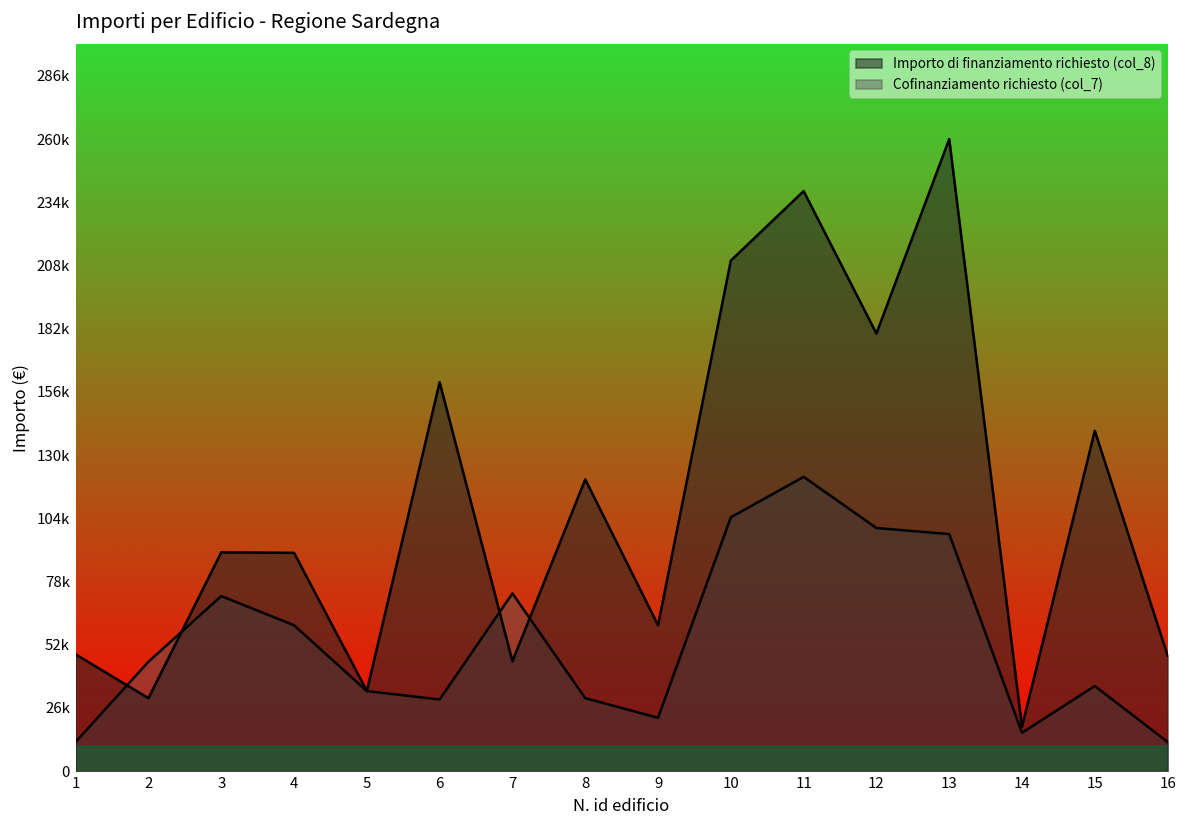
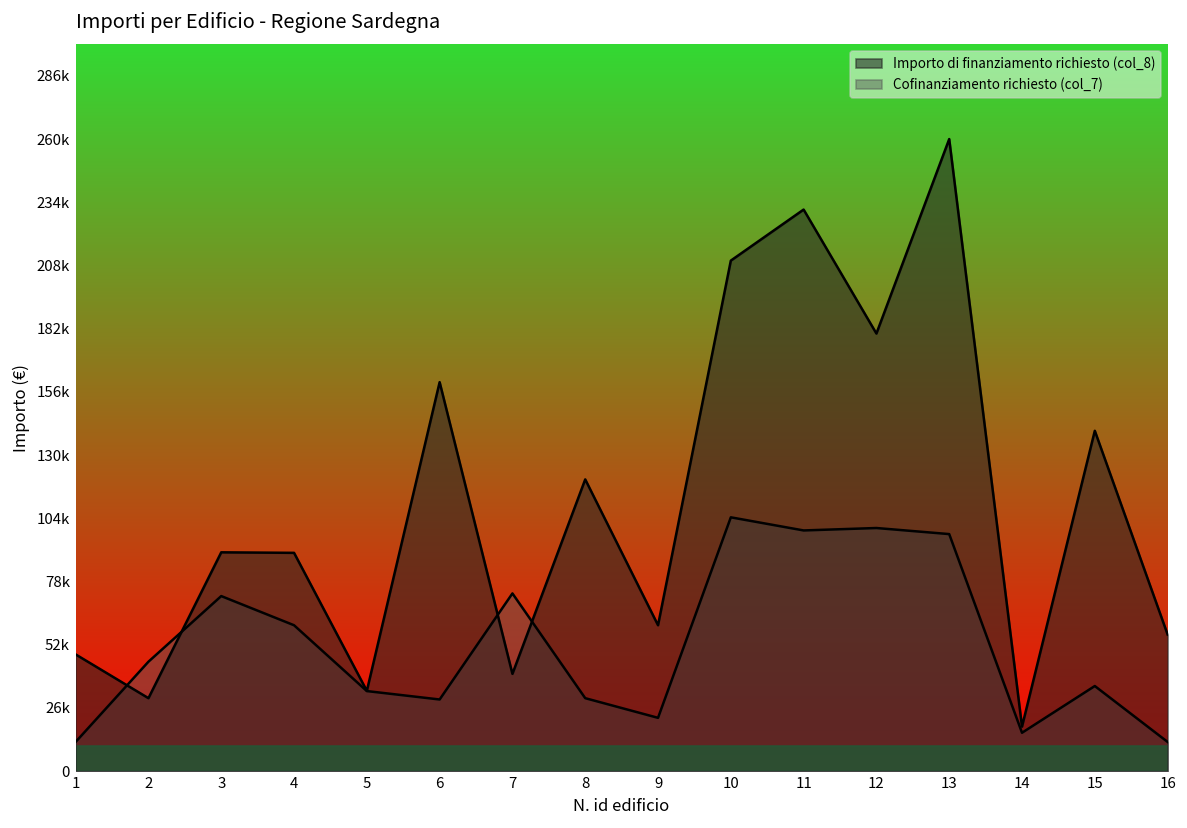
  {
    "Importo di finanziamento richiesto (col_8)": {
      "1": 48000,
      "2": 30000,
      "3": 90000,
      "4": 90000,
      "6": 160000,
-     "7": 45000,
+     "7": 40000,
      "8": 120000,
      "9": 60000,
      "10": 210000,
-     "11": 239000,
+     "11": 231000,
      "12": 180000,
      "13": 260000,
      "14": 18000,
      "15": 140000,
-     "16": 48000
+     "16": 56000
    },
    "Cofinanziamento richiesto (col_7)": {
      "1": 12000,
      "2": 45000,
      "3": 72000,
      "4": 60000,
      "6": 29000,
      "7": 73000,
      "8": 30000,
      "9": 22000,
      "10": 104000,
-     "11": 121000,
+     "11": 99000,
      "12": 100000,
      "13": 98000,
      "14": 16000,
      "15": 35000,
      "16": 12000
    }
  }
